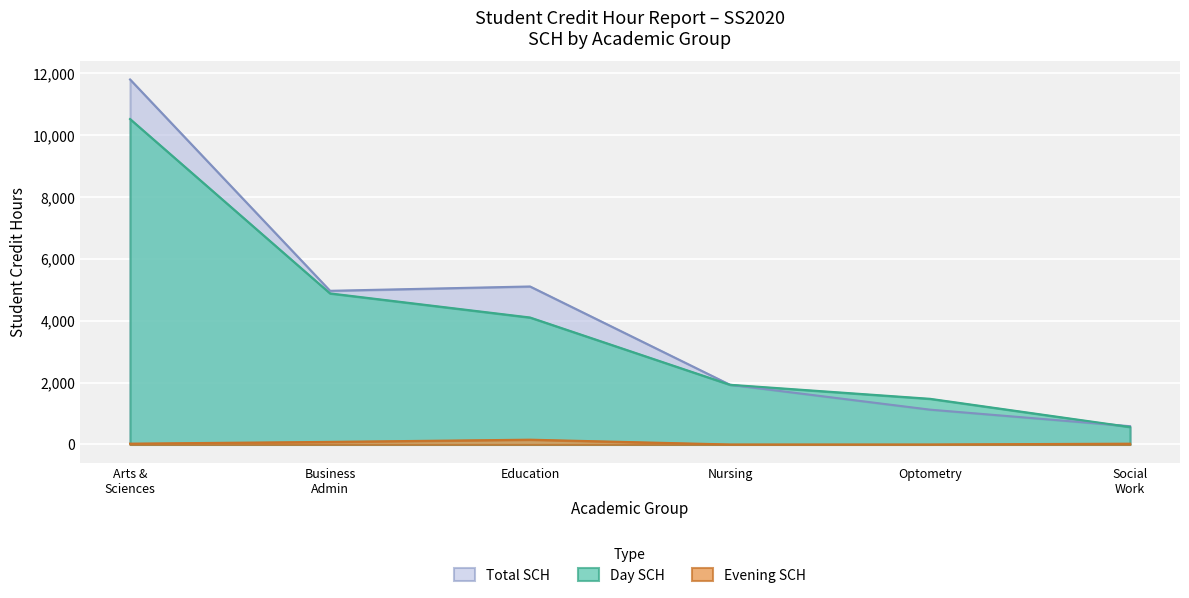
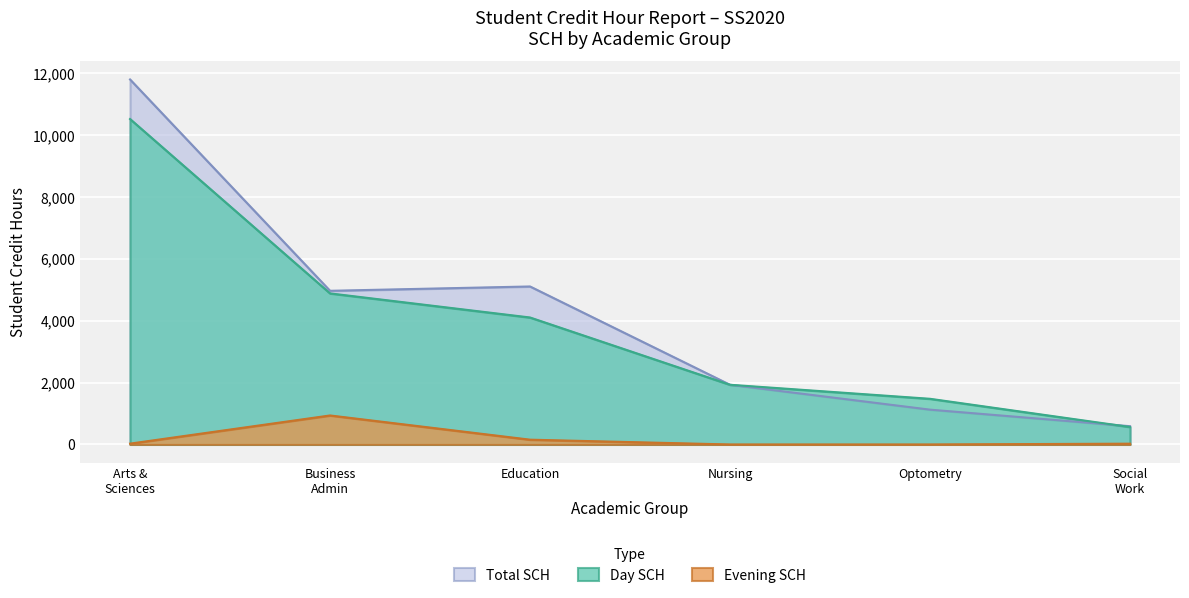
  {
    "Total SCH": {
      "Arts & Sciences": "11,800",
      "Business Admin": "5,000",
      "Education": "5,100",
      "Optometry": "1,100"
    },
    "Day SCH": {
      "Arts & Sciences": "10,500",
      "Business Admin": "4,900",
      "Education": "4,100",
      "Optometry": "1,500"
    },
    "Evening SCH": {
      "Arts & Sciences": "0",
-     "Business Admin": "100",
+     "Business Admin": "900",
      "Education": "200",
      "Nursing": "0",
      "Optometry": "0",
      "Social Work": "0"
    }
  }
